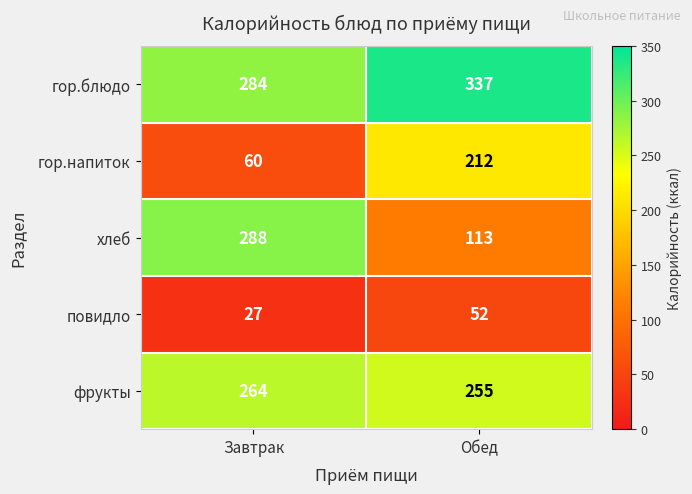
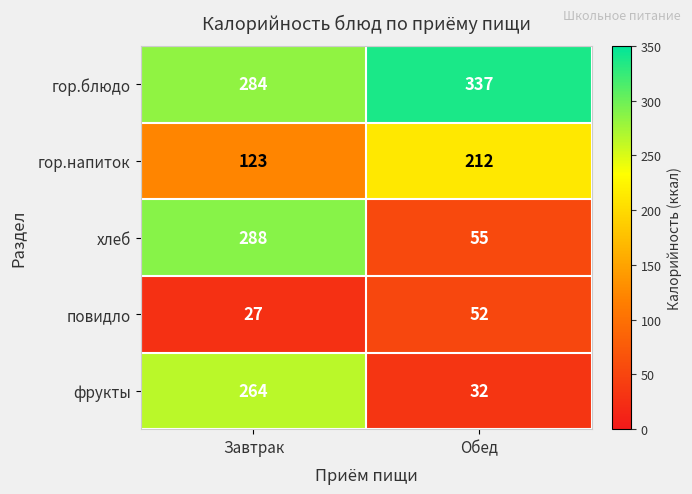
  {
    "гор.блюдо": {
      "Завтрак": 284,
      "Обед": 337
    },
    "гор.напиток": {
-     "Завтрак": 60,
+     "Завтрак": 123,
      "Обед": 212
    },
    "хлеб": {
      "Завтрак": 288,
-     "Обед": 113
+     "Обед": 55
    },
    "повидло": {
      "Завтрак": 27,
      "Обед": 52
    },
    "фрукты": {
      "Завтрак": 264,
-     "Обед": 255
+     "Обед": 32
    }
  }
